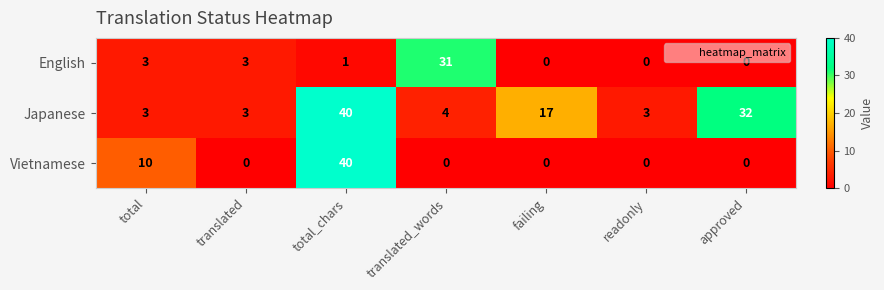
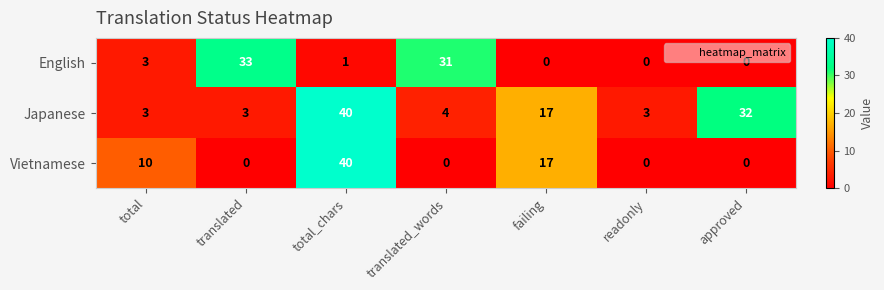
  {
    "English": {
      "total": 3,
-     "translated": 3,
+     "translated": 33,
      "total_chars": 1,
      "translated_words": 31,
      "failing": 0,
      "readonly": 0
    },
    "Japanese": {
      "total": 3,
      "translated": 3,
      "total_chars": 40,
      "translated_words": 4,
      "failing": 17,
      "readonly": 3,
      "approved": 32
    },
    "Vietnamese": {
      "total": 10,
      "translated": 0,
      "total_chars": 40,
      "translated_words": 0,
-     "failing": 0,
+     "failing": 17,
      "readonly": 0,
      "approved": 0
    }
  }
